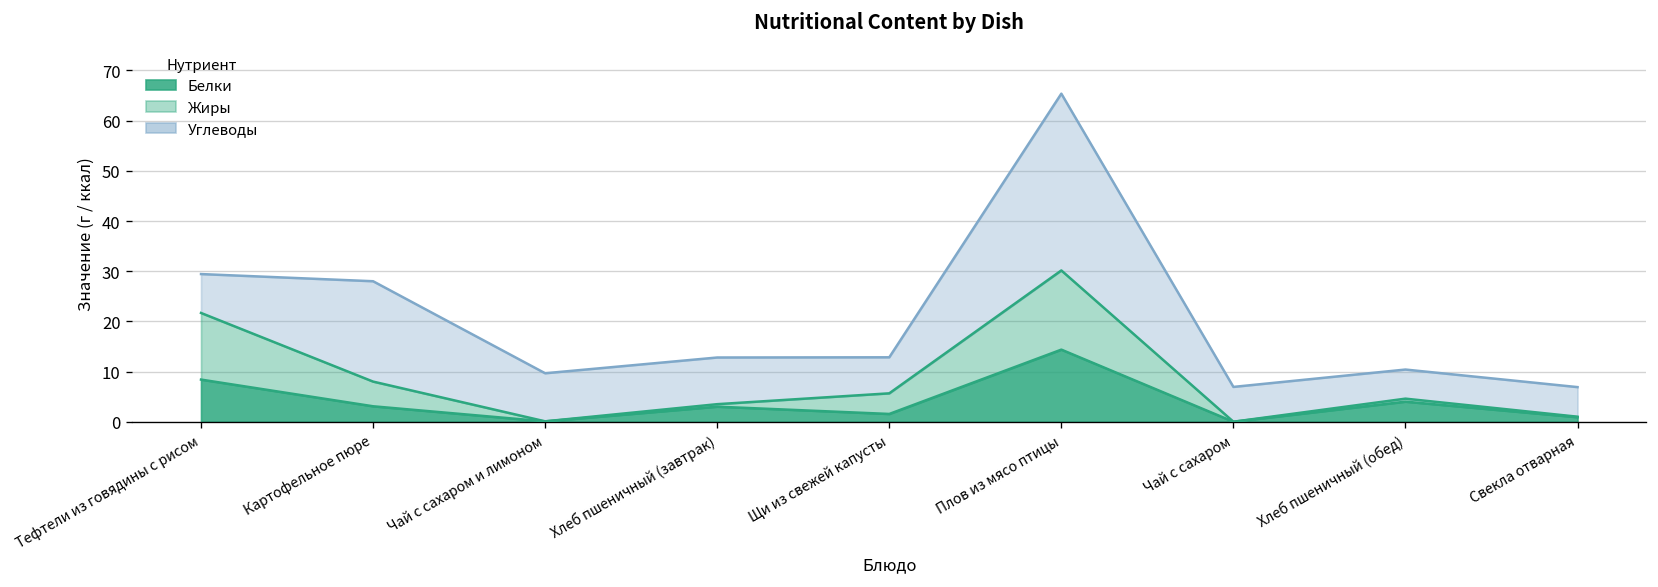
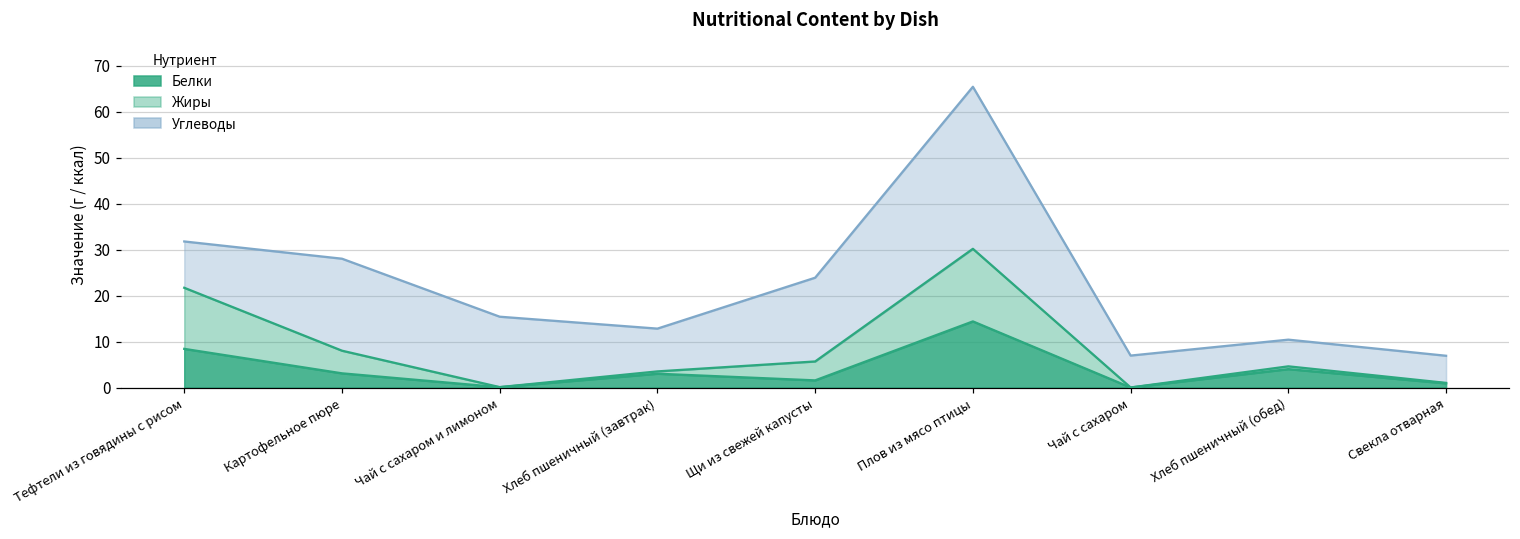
  {
    "Углеводы": {
-     "Тефтели из говядины с рисом": 8,
+     "Тефтели из говядины с рисом": 10,
      "Картофельное пюре": 20,
-     "Чай с сахаром и лимоном": 10,
+     "Чай с сахаром и лимоном": 15,
      "Хлеб пшеничный (завтрак)": 9,
-     "Щи из свежей капусты": 7,
+     "Щи из свежей капусты": 18,
      "Плов из мясо птицы": 35,
      "Чай с сахаром": 7,
      "Хлеб пшеничный (обед)": 6,
      "Свекла отварная": 6
    }
  }
